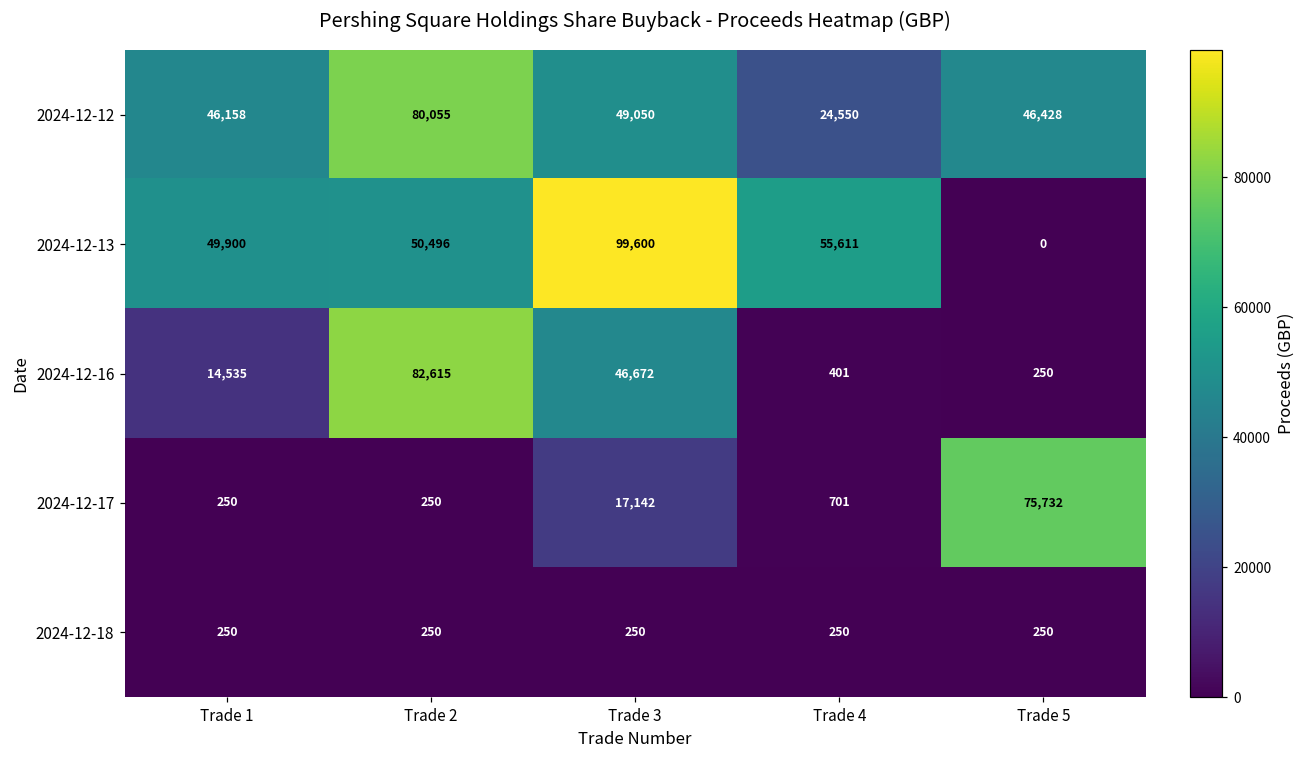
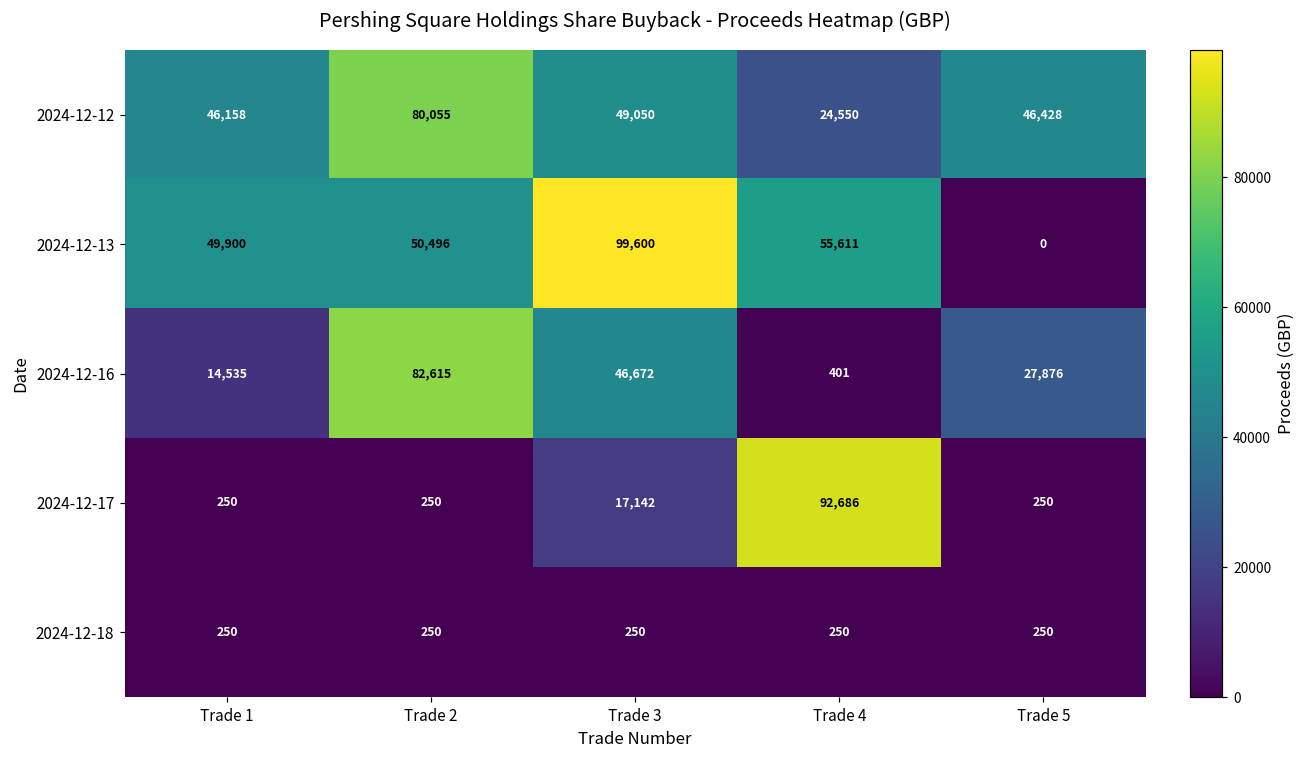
  {
    "2024-12-12": {
      "Trade 1": "46,158",
      "Trade 2": "80,055",
      "Trade 3": "49,050",
      "Trade 4": "24,550",
      "Trade 5": "46,428"
    },
    "2024-12-13": {
      "Trade 1": "49,900",
      "Trade 2": "50,496",
      "Trade 3": "99,600",
      "Trade 4": "55,611",
      "Trade 5": "0"
    },
    "2024-12-16": {
      "Trade 1": "14,535",
      "Trade 2": "82,615",
      "Trade 3": "46,672",
      "Trade 4": "401",
-     "Trade 5": "250"
+     "Trade 5": "27,876"
    },
    "2024-12-17": {
      "Trade 1": "250",
      "Trade 2": "250",
      "Trade 3": "17,142",
-     "Trade 4": "701",
-     "Trade 5": "75,732"
+     "Trade 4": "92,686",
+     "Trade 5": "250"
    },
    "2024-12-18": {
      "Trade 1": "250",
      "Trade 2": "250",
      "Trade 3": "250",
      "Trade 4": "250",
      "Trade 5": "250"
    }
  }
